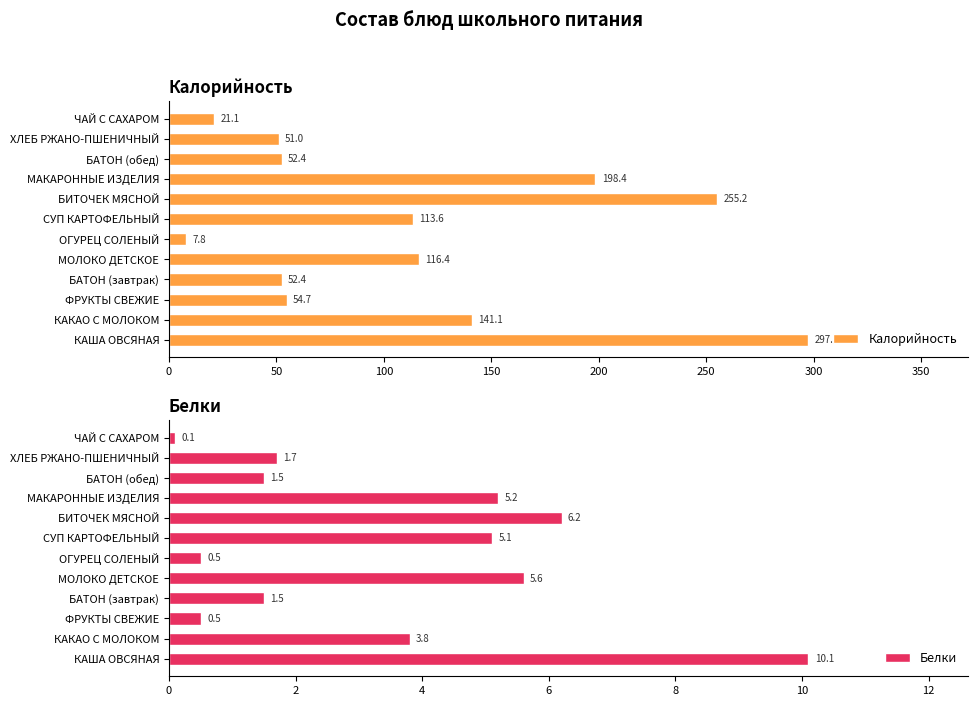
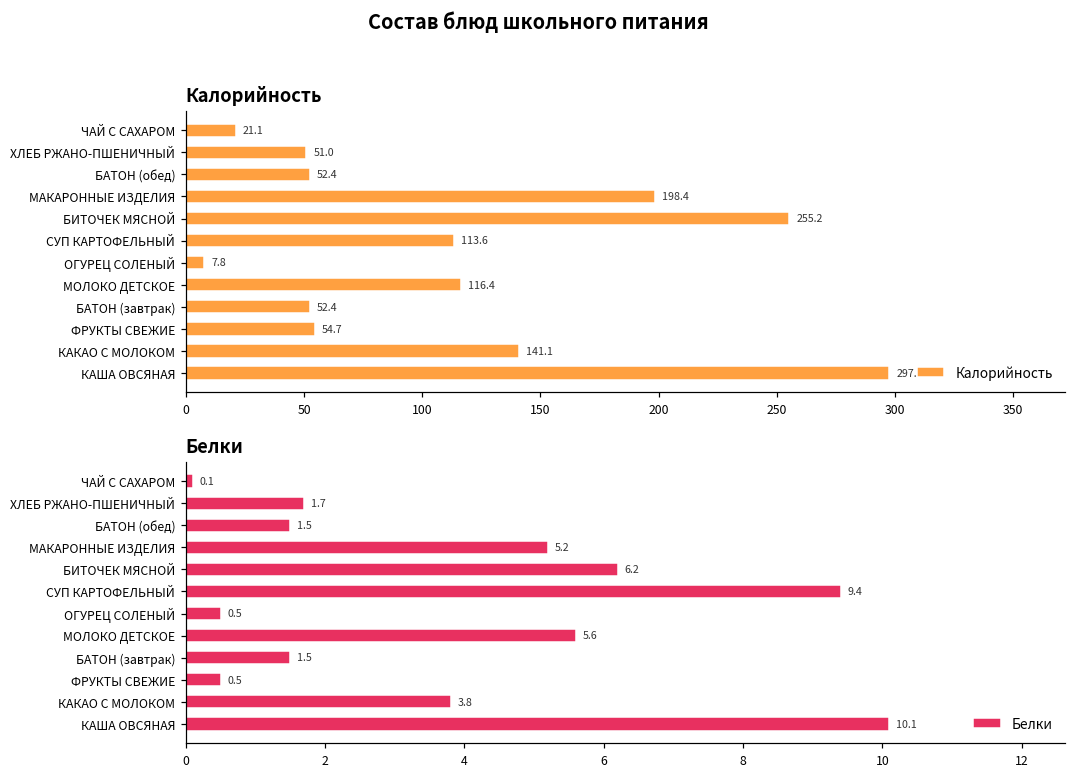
  {
    "Калорийность": {
      "ЧАЙ С САХАРОМ": 21.1,
      "ХЛЕБ РЖАНО-ПШЕНИЧНЫЙ": 51.0,
      "БАТОН (обед)": 52.4,
      "МАКАРОННЫЕ ИЗДЕЛИЯ": 198.4,
      "БИТОЧЕК МЯСНОЙ": 255.2,
      "СУП КАРТОФЕЛЬНЫЙ": 113.6,
      "ОГУРЕЦ СОЛЕНЫЙ": 7.8,
      "МОЛОКО ДЕТСКОЕ": 116.4,
      "БАТОН (завтрак)": 52.4,
      "ФРУКТЫ СВЕЖИЕ": 54.7,
      "КАКАО С МОЛОКОМ": 141.1,
      "КАША ОВСЯНАЯ": 297.6
    },
    "Белки": {
      "ЧАЙ С САХАРОМ": 0.1,
      "ХЛЕБ РЖАНО-ПШЕНИЧНЫЙ": 1.7,
      "БАТОН (обед)": 1.5,
      "МАКАРОННЫЕ ИЗДЕЛИЯ": 5.2,
      "БИТОЧЕК МЯСНОЙ": 6.2,
-     "СУП КАРТОФЕЛЬНЫЙ": 5.1,
+     "СУП КАРТОФЕЛЬНЫЙ": 9.4,
      "ОГУРЕЦ СОЛЕНЫЙ": 0.5,
      "МОЛОКО ДЕТСКОЕ": 5.6,
      "БАТОН (завтрак)": 1.5,
      "ФРУКТЫ СВЕЖИЕ": 0.5,
      "КАКАО С МОЛОКОМ": 3.8,
      "КАША ОВСЯНАЯ": 10.1
    }
  }
